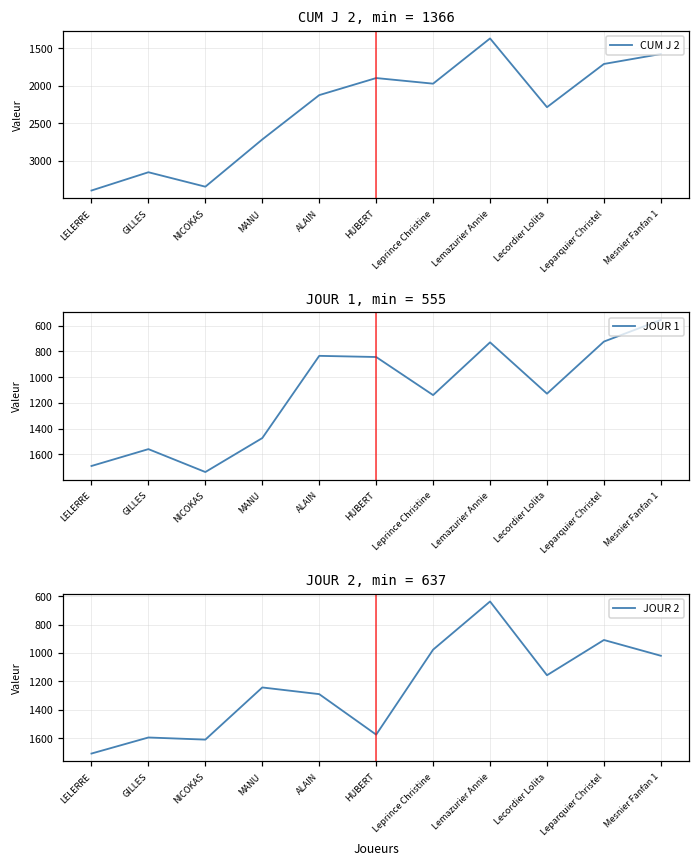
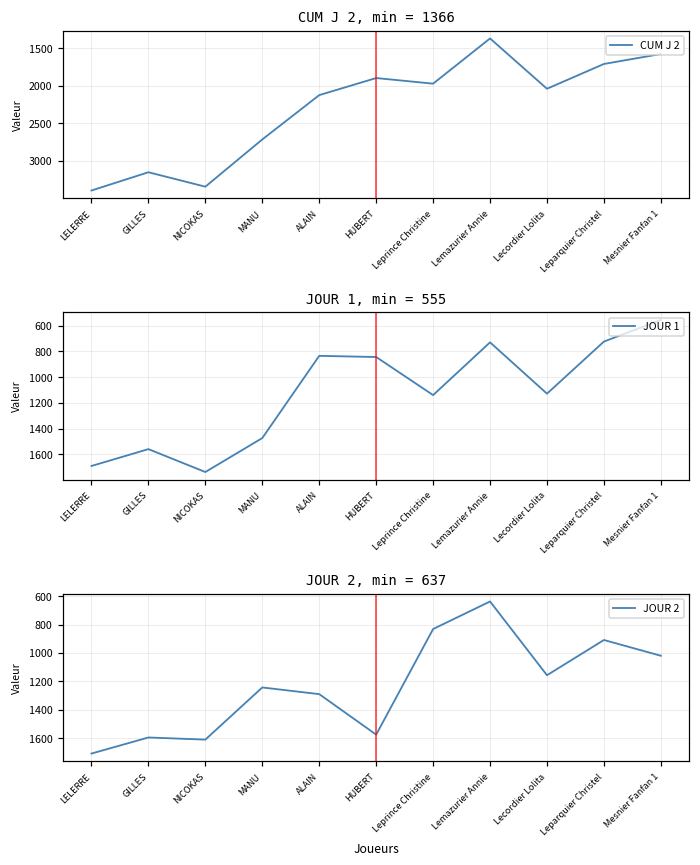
  {
    "CUM J 2, min = 1366": {
      "LELERRE": 3400,
      "GILLES": 3200,
      "NICOKAS": 3300,
      "MANU": 2700,
      "ALAIN": 2100,
      "HUBERT": 1900,
      "Leprince Christine": 2000,
      "Lemazurier Annie": 1400,
-     "Lecordier Lolita": 2300,
+     "Lecordier Lolita": 2000,
      "Leparquier Christel": 1700
    },
    "JOUR 1, min = 555": {
      "LELERRE": 1690,
      "GILLES": 1560,
      "NICOKAS": 1740,
      "MANU": 1470,
      "ALAIN": 830,
      "HUBERT": 840,
      "Leprince Christine": 1140,
      "Lemazurier Annie": 730,
      "Lecordier Lolita": 1130,
      "Leparquier Christel": 720
    },
    "JOUR 2, min = 637": {
      "LELERRE": 1710,
      "GILLES": 1590,
      "NICOKAS": 1610,
      "MANU": 1240,
      "ALAIN": 1290,
      "HUBERT": 1570,
-     "Leprince Christine": 980,
+     "Leprince Christine": 830,
      "Lemazurier Annie": 640,
      "Lecordier Lolita": 1160,
      "Leparquier Christel": 910,
      "Mesnier Fanfan 1": 1020
    }
  }
